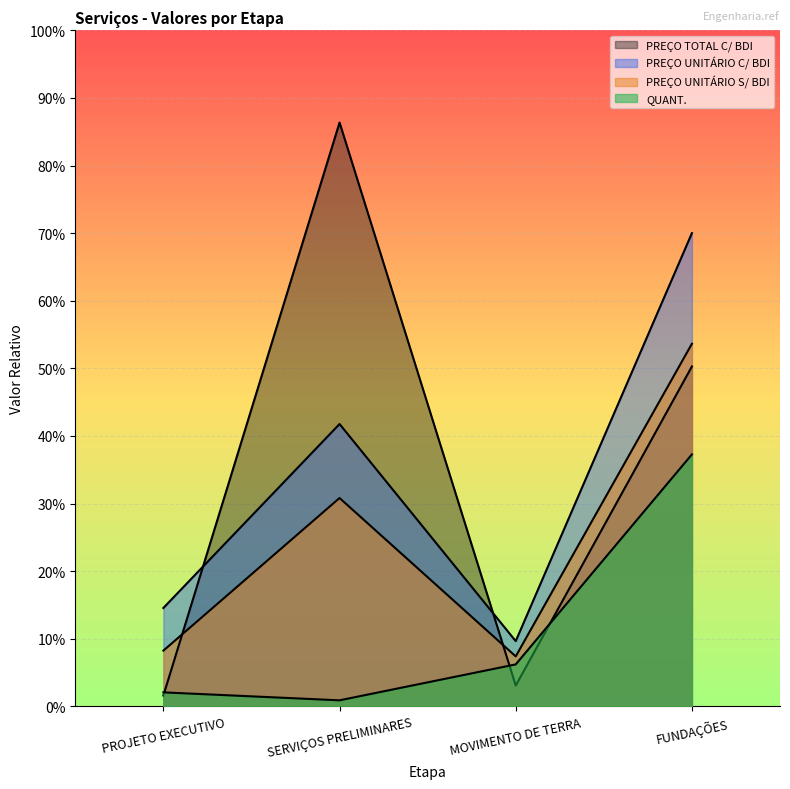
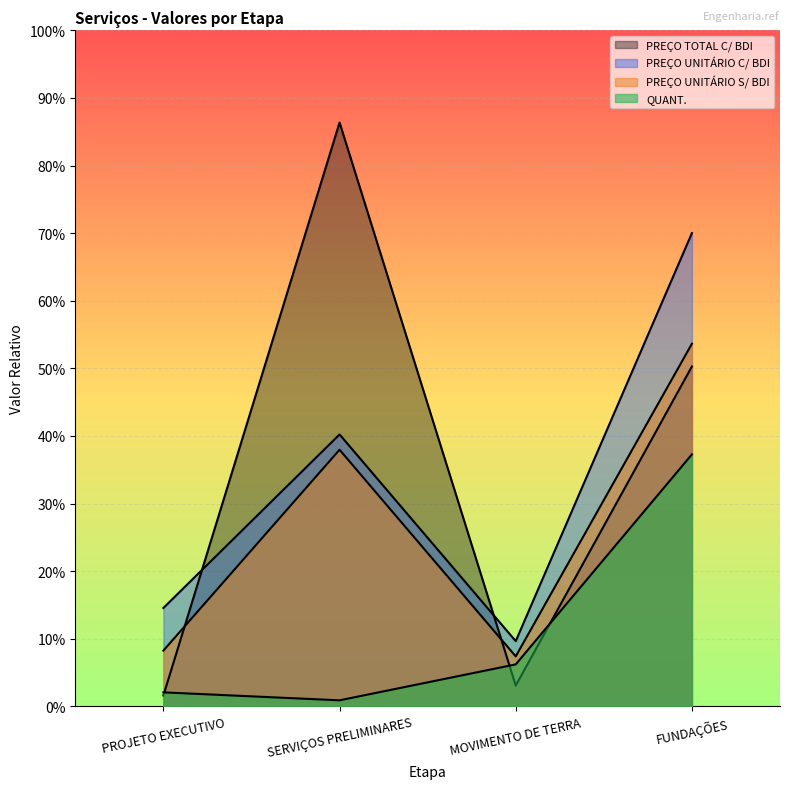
  {
    "PREÇO TOTAL C/ BDI": {
      "PROJETO EXECUTIVO": "2%",
      "SERVIÇOS PRELIMINARES": "86%",
      "MOVIMENTO DE TERRA": "3%",
      "FUNDAÇÕES": "50%"
    },
    "PREÇO UNITÁRIO C/ BDI": {
      "PROJETO EXECUTIVO": "15%",
-     "SERVIÇOS PRELIMINARES": "42%",
+     "SERVIÇOS PRELIMINARES": "40%",
      "MOVIMENTO DE TERRA": "10%",
      "FUNDAÇÕES": "70%"
    },
    "PREÇO UNITÁRIO S/ BDI": {
      "PROJETO EXECUTIVO": "8%",
-     "SERVIÇOS PRELIMINARES": "31%",
+     "SERVIÇOS PRELIMINARES": "38%",
      "MOVIMENTO DE TERRA": "7%",
      "FUNDAÇÕES": "54%"
    },
    "QUANT.": {
      "PROJETO EXECUTIVO": "2%",
      "SERVIÇOS PRELIMINARES": "1%",
      "MOVIMENTO DE TERRA": "6%",
      "FUNDAÇÕES": "37%"
    }
  }
